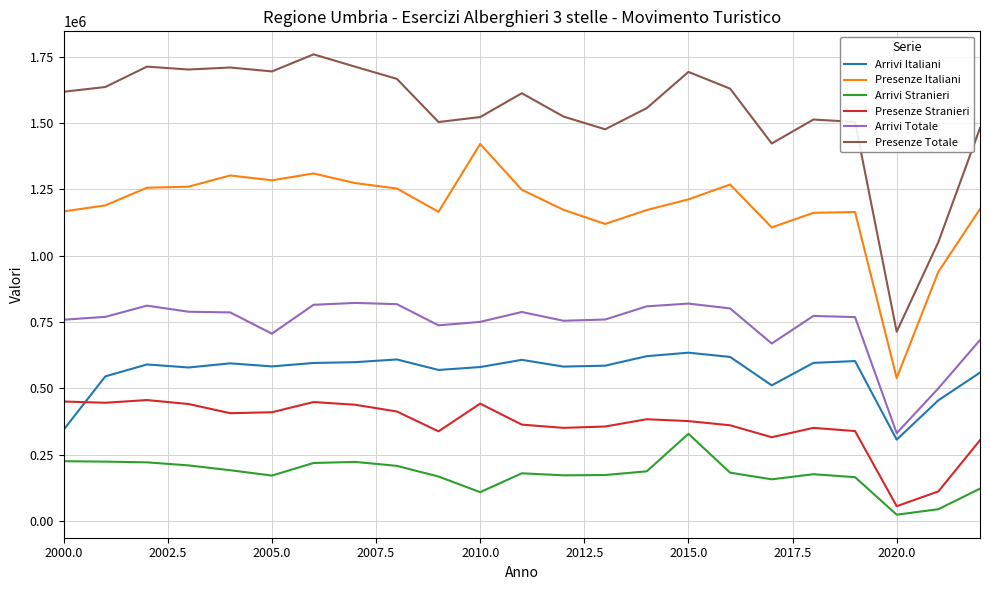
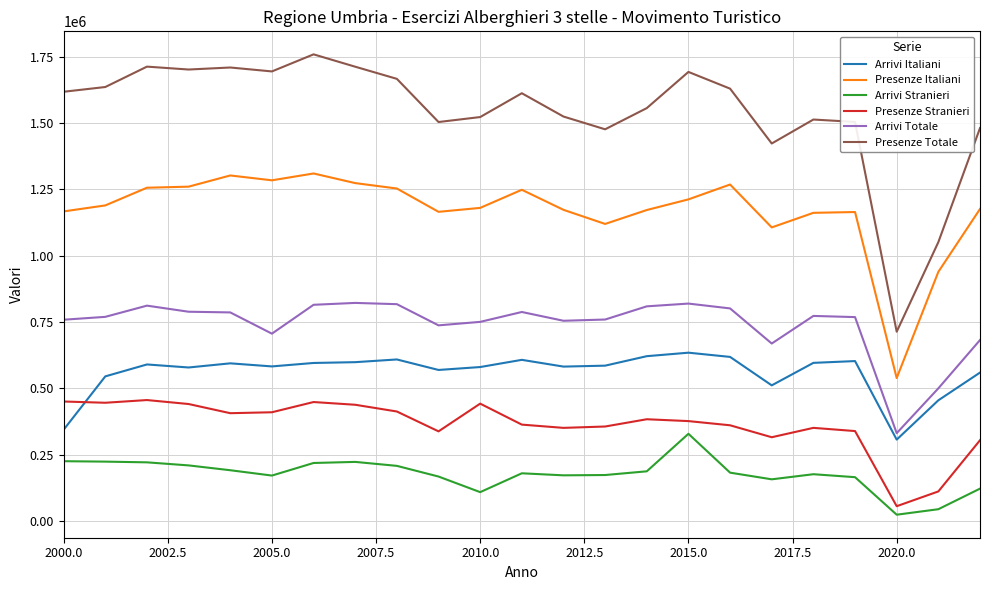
  {
    "Arrivi Italiani": {
      "2000.0": 340000,
      "2005.0": 580000,
      "2010.0": 580000,
      "2015.0": 630000,
      "2020.0": 310000
    },
    "Presenze Italiani": {
      "2000.0": 1170000,
      "2005.0": 1280000,
-     "2010.0": 1420000,
+     "2010.0": 1180000,
      "2015.0": 1210000,
      "2020.0": 540000
    },
    "Arrivi Stranieri": {
      "2000.0": 230000,
      "2005.0": 170000,
      "2010.0": 110000,
      "2015.0": 330000,
      "2020.0": 20000
    },
    "Presenze Stranieri": {
      "2000.0": 450000,
      "2005.0": 410000,
      "2010.0": 440000,
      "2015.0": 380000,
      "2020.0": 60000
    },
    "Arrivi Totale": {
      "2000.0": 760000,
      "2005.0": 710000,
      "2010.0": 750000,
      "2015.0": 820000,
      "2020.0": 330000
    },
    "Presenze Totale": {
      "2000.0": 1620000,
      "2005.0": 1690000,
      "2010.0": 1520000,
      "2015.0": 1690000,
      "2020.0": 710000
    }
  }
